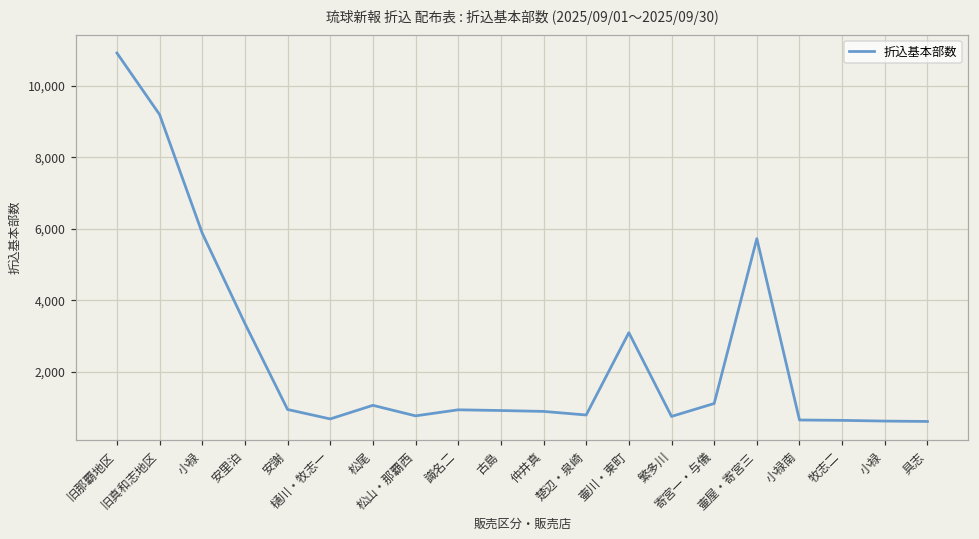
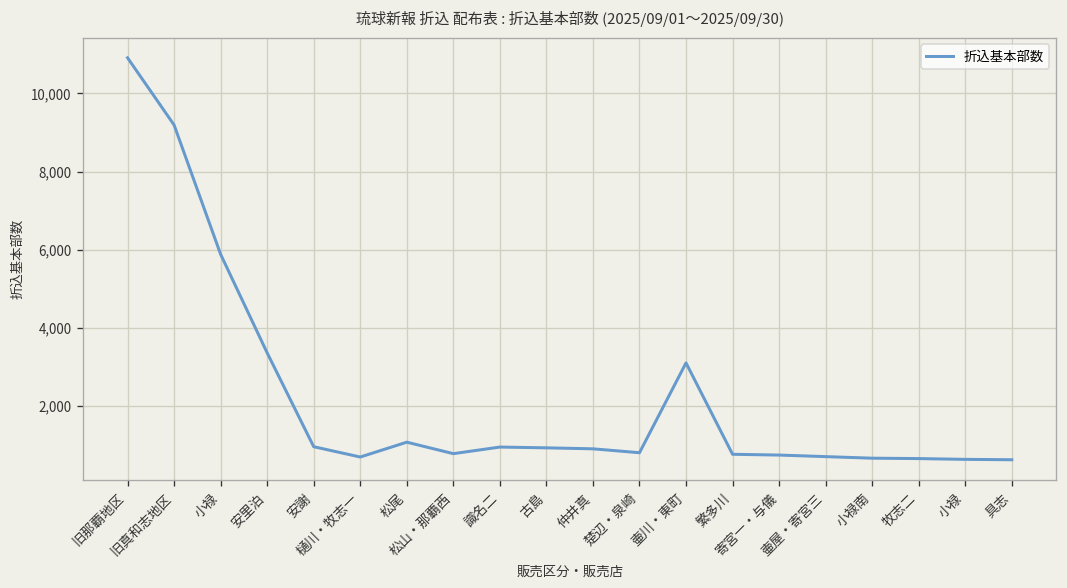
  {
    "旧那覇地区": "10,900",
    "旧真和志地区": "9,200",
    "安里泊": "3,400",
    "安謝": "1,000",
    "樋川・牧志一": "700",
    "松尾": "1,100",
    "松山・那覇西": "800",
    "識名二": "900",
    "古島": "900",
    "仲井真": "900",
    "楚辺・泉崎": "800",
    "壷川・東町": "3,100",
    "繁多川": "800",
-   "寄宮一・与儀": "1,100",
-   "壷屋・寄宮三": "5,700",
+   "寄宮一・与儀": "700",
+   "壷屋・寄宮三": "700",
    "小禄南": "700",
    "牧志二": "700",
    "具志": "600"
  }
